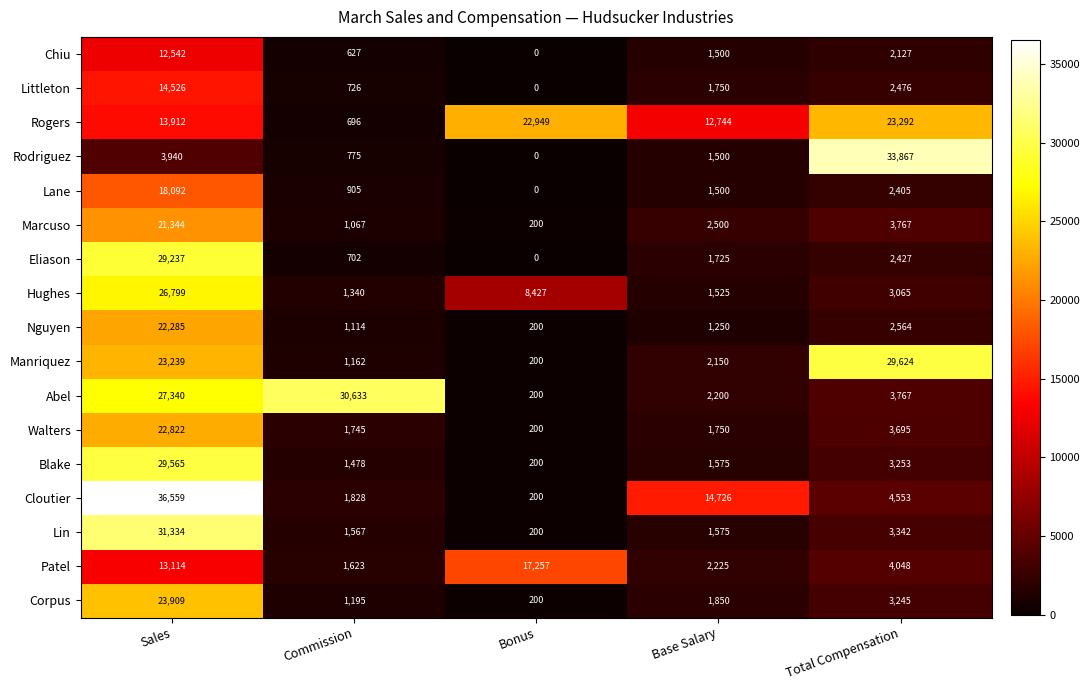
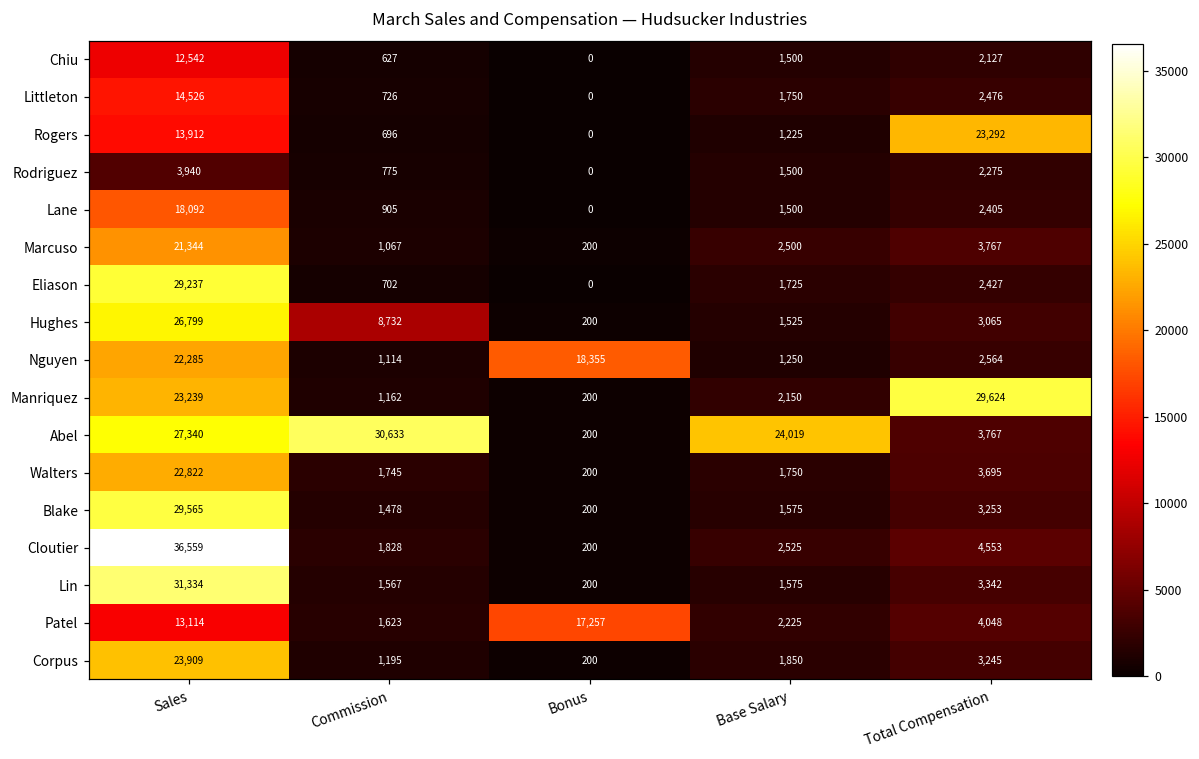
  {
    "Chiu": {
      "Sales": "12,542",
      "Commission": "627",
      "Bonus": "0",
      "Base Salary": "1,500",
      "Total Compensation": "2,127"
    },
    "Littleton": {
      "Sales": "14,526",
      "Commission": "726",
      "Bonus": "0",
      "Base Salary": "1,750",
      "Total Compensation": "2,476"
    },
    "Rogers": {
      "Sales": "13,912",
      "Commission": "696",
-     "Bonus": "22,949",
-     "Base Salary": "12,744",
+     "Bonus": "0",
+     "Base Salary": "1,225",
      "Total Compensation": "23,292"
    },
    "Rodriguez": {
      "Sales": "3,940",
      "Commission": "775",
      "Bonus": "0",
      "Base Salary": "1,500",
-     "Total Compensation": "33,867"
+     "Total Compensation": "2,275"
    },
    "Lane": {
      "Sales": "18,092",
      "Commission": "905",
      "Bonus": "0",
      "Base Salary": "1,500",
      "Total Compensation": "2,405"
    },
    "Marcuso": {
      "Sales": "21,344",
      "Commission": "1,067",
      "Bonus": "200",
      "Base Salary": "2,500",
      "Total Compensation": "3,767"
    },
    "Eliason": {
      "Sales": "29,237",
      "Commission": "702",
      "Bonus": "0",
      "Base Salary": "1,725",
      "Total Compensation": "2,427"
    },
    "Hughes": {
      "Sales": "26,799",
-     "Commission": "1,340",
-     "Bonus": "8,427",
+     "Commission": "8,732",
+     "Bonus": "200",
      "Base Salary": "1,525",
      "Total Compensation": "3,065"
    },
    "Nguyen": {
      "Sales": "22,285",
      "Commission": "1,114",
-     "Bonus": "200",
+     "Bonus": "18,355",
      "Base Salary": "1,250",
      "Total Compensation": "2,564"
    },
    "Manriquez": {
      "Sales": "23,239",
      "Commission": "1,162",
      "Bonus": "200",
      "Base Salary": "2,150",
      "Total Compensation": "29,624"
    },
    "Abel": {
      "Sales": "27,340",
      "Commission": "30,633",
      "Bonus": "200",
-     "Base Salary": "2,200",
+     "Base Salary": "24,019",
      "Total Compensation": "3,767"
    },
    "Walters": {
      "Sales": "22,822",
      "Commission": "1,745",
      "Bonus": "200",
      "Base Salary": "1,750",
      "Total Compensation": "3,695"
    },
    "Blake": {
      "Sales": "29,565",
      "Commission": "1,478",
      "Bonus": "200",
      "Base Salary": "1,575",
      "Total Compensation": "3,253"
    },
    "Cloutier": {
      "Sales": "36,559",
      "Commission": "1,828",
      "Bonus": "200",
-     "Base Salary": "14,726",
+     "Base Salary": "2,525",
      "Total Compensation": "4,553"
    },
    "Lin": {
      "Sales": "31,334",
      "Commission": "1,567",
      "Bonus": "200",
      "Base Salary": "1,575",
      "Total Compensation": "3,342"
    },
    "Patel": {
      "Sales": "13,114",
      "Commission": "1,623",
      "Bonus": "17,257",
      "Base Salary": "2,225",
      "Total Compensation": "4,048"
    },
    "Corpus": {
      "Sales": "23,909",
      "Commission": "1,195",
      "Bonus": "200",
      "Base Salary": "1,850",
      "Total Compensation": "3,245"
    }
  }
